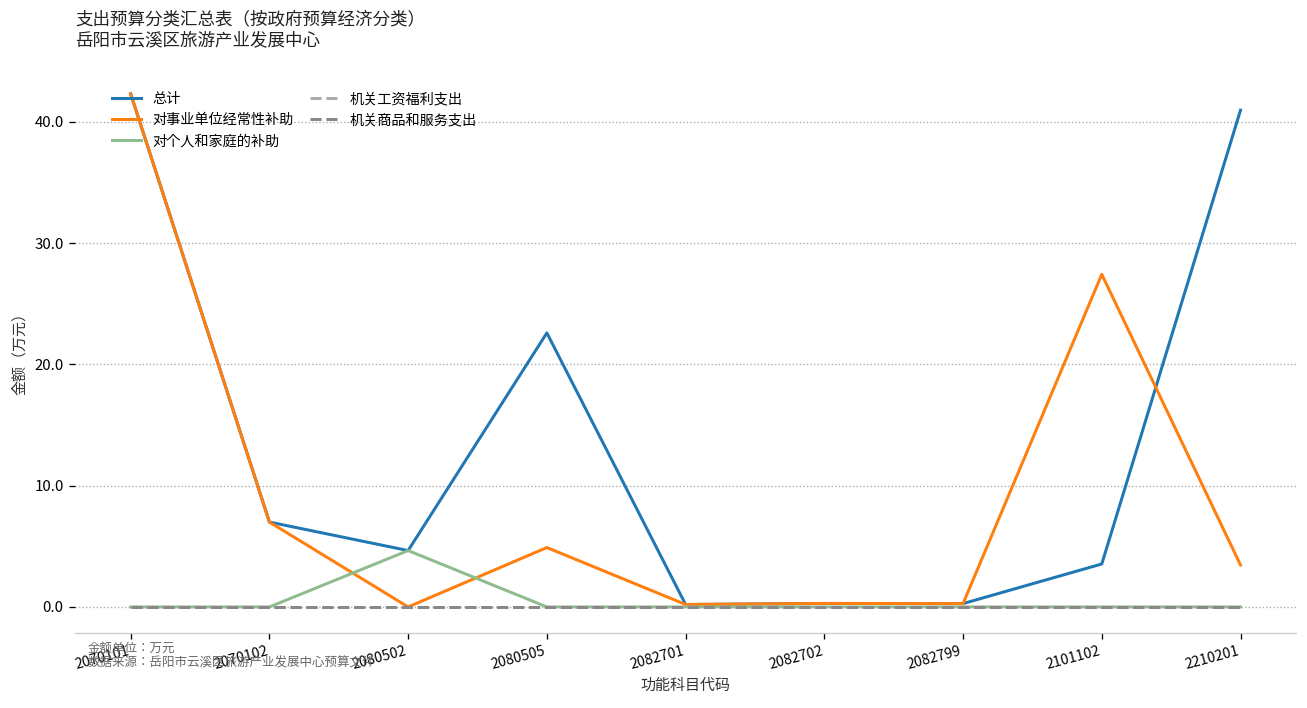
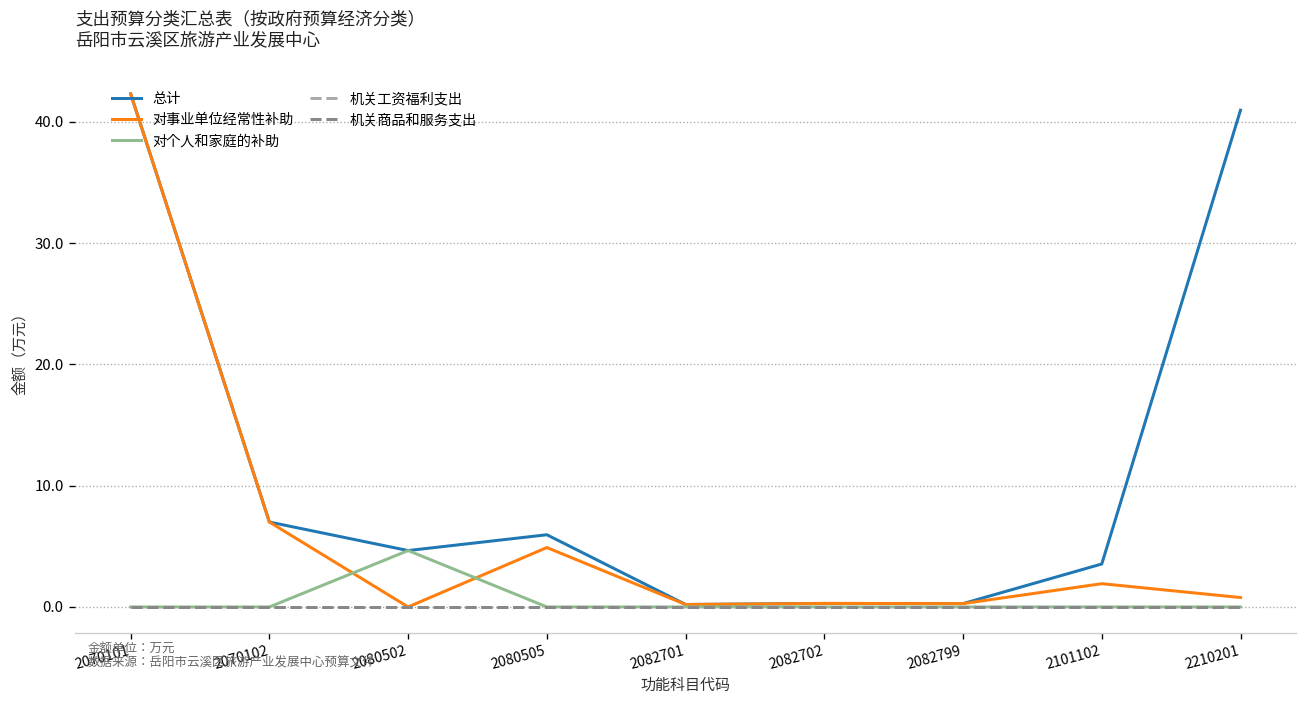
  {
    "总计": {
-     "2080505": 22.6,
+     "2080505": 6.0,
      "2101102": 3.5,
      "2210201": 41.0
    },
    "对事业单位经常性补助": {
      "2080505": 4.9,
-     "2101102": 27.4,
-     "2210201": 3.5
+     "2101102": 1.9,
+     "2210201": 0.8
    }
  }
